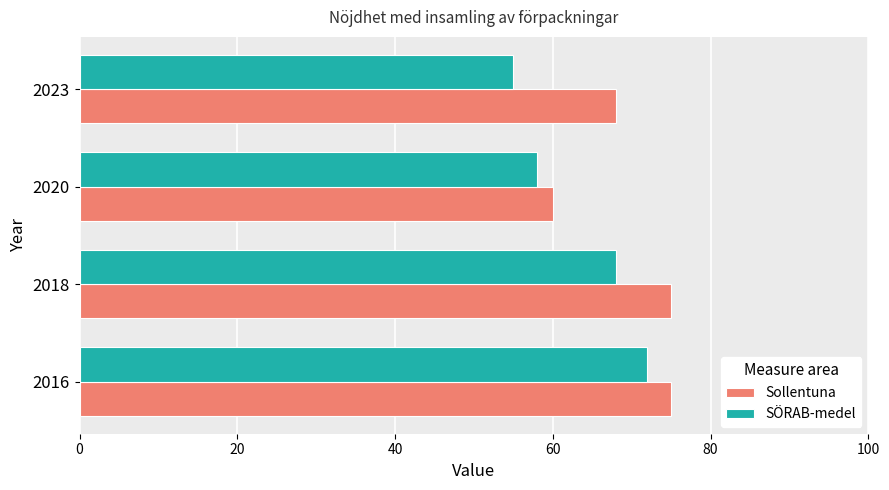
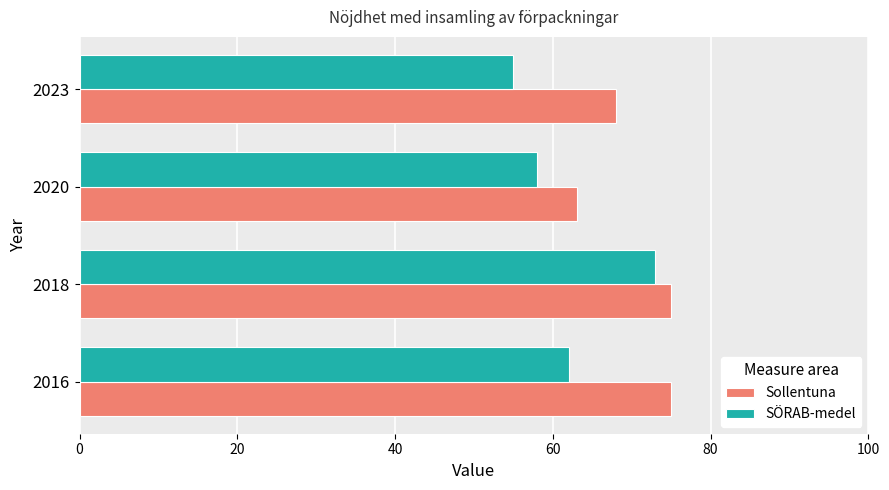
  {
    "Sollentuna": {
      "2023": 68,
-     "2020": 60,
+     "2020": 63,
      "2018": 75,
      "2016": 75
    },
    "SÖRAB-medel": {
      "2023": 55,
      "2020": 58,
-     "2018": 68,
-     "2016": 72
+     "2018": 73,
+     "2016": 62
    }
  }
